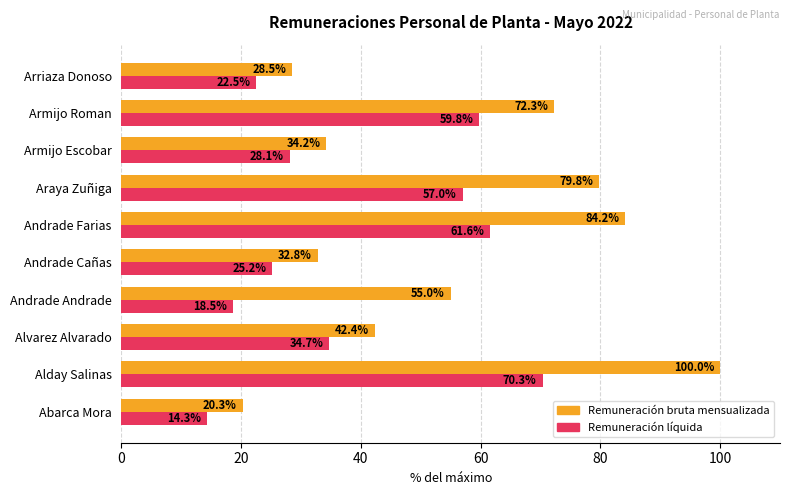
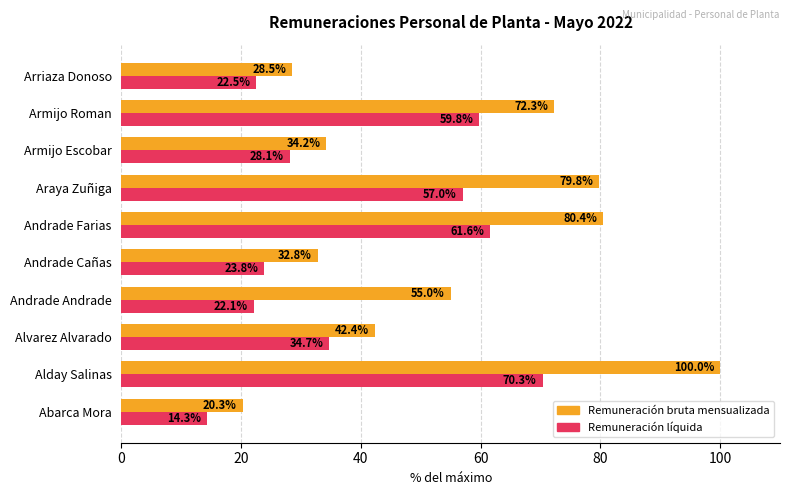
  {
    "Remuneración bruta mensualizada": {
      "Arriaza Donoso": "28.5%",
      "Armijo Roman": "72.3%",
      "Armijo Escobar": "34.2%",
      "Araya Zuñiga": "79.8%",
-     "Andrade Farias": "84.2%",
+     "Andrade Farias": "80.4%",
      "Andrade Cañas": "32.8%",
      "Andrade Andrade": "55.0%",
      "Alvarez Alvarado": "42.4%",
      "Alday Salinas": "100.0%",
      "Abarca Mora": "20.3%"
    },
    "Remuneración líquida": {
      "Arriaza Donoso": "22.5%",
      "Armijo Roman": "59.8%",
      "Armijo Escobar": "28.1%",
      "Araya Zuñiga": "57.0%",
      "Andrade Farias": "61.6%",
-     "Andrade Cañas": "25.2%",
-     "Andrade Andrade": "18.5%",
+     "Andrade Cañas": "23.8%",
+     "Andrade Andrade": "22.1%",
      "Alvarez Alvarado": "34.7%",
      "Alday Salinas": "70.3%",
      "Abarca Mora": "14.3%"
    }
  }
